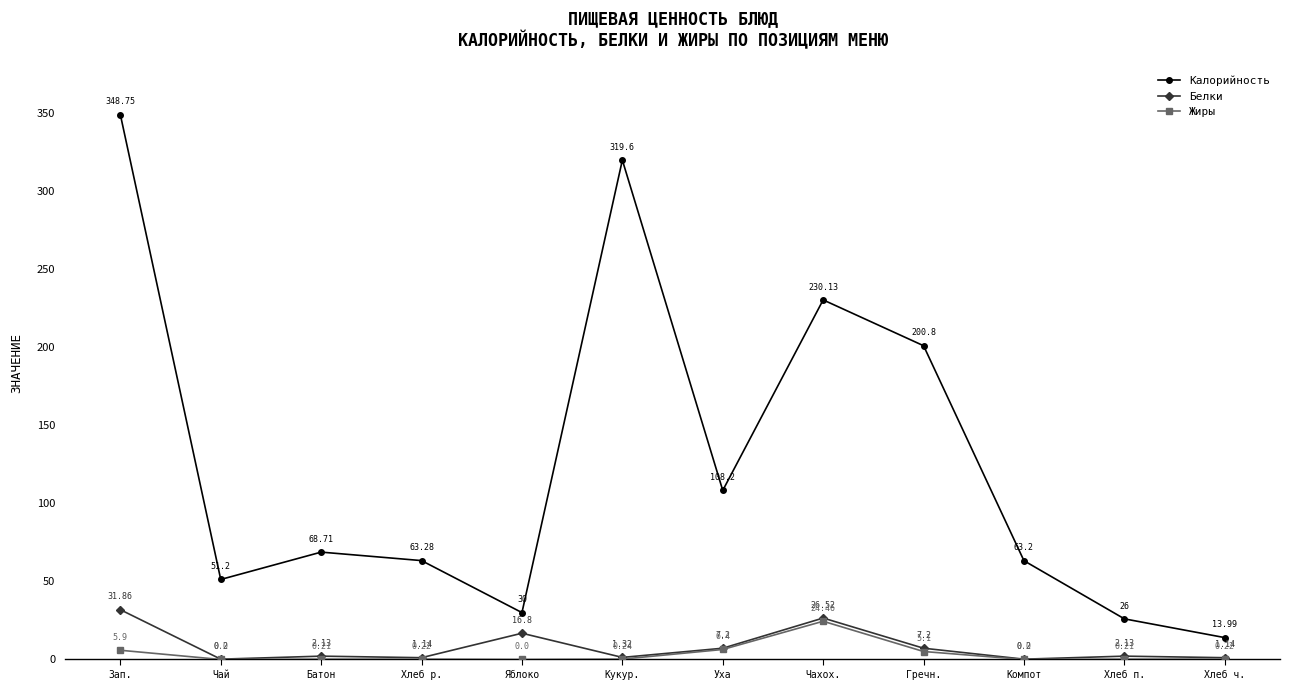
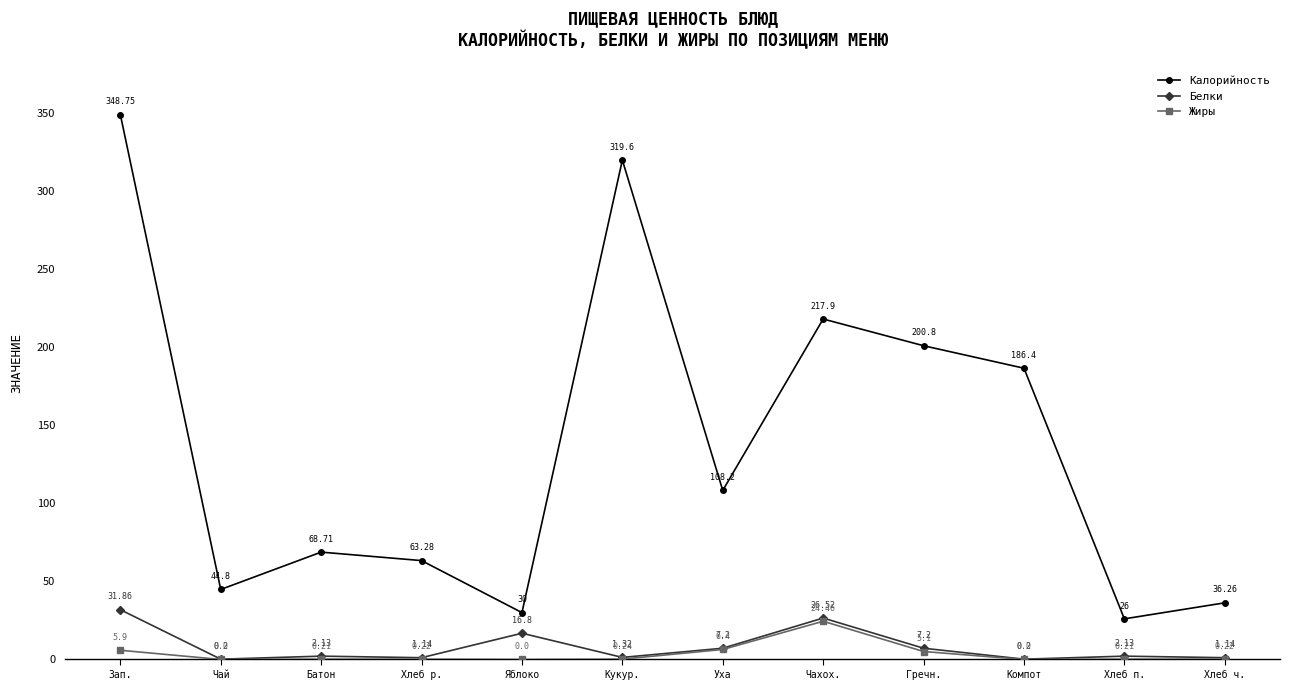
  {
    "Калорийность": {
      "Зап.": 348.75,
-     "Чай": 51.2,
+     "Чай": 44.8,
      "Батон": 68.71,
      "Хлеб р.": 63.28,
      "Яблоко": 30,
      "Кукур.": 319.6,
      "Уха": 108.2,
-     "Чахох.": 230.13,
+     "Чахох.": 217.9,
      "Гречн.": 200.8,
-     "Компот": 63.2,
+     "Компот": 186.4,
      "Хлеб п.": 26,
-     "Хлеб ч.": 13.99
+     "Хлеб ч.": 36.26
    },
    "Белки": {
      "Зап.": 31.86,
      "Яблоко": 16.8
    },
    "Жиры": {
      "Зап.": 5.9,
      "Яблоко": 0.0
    }
  }
